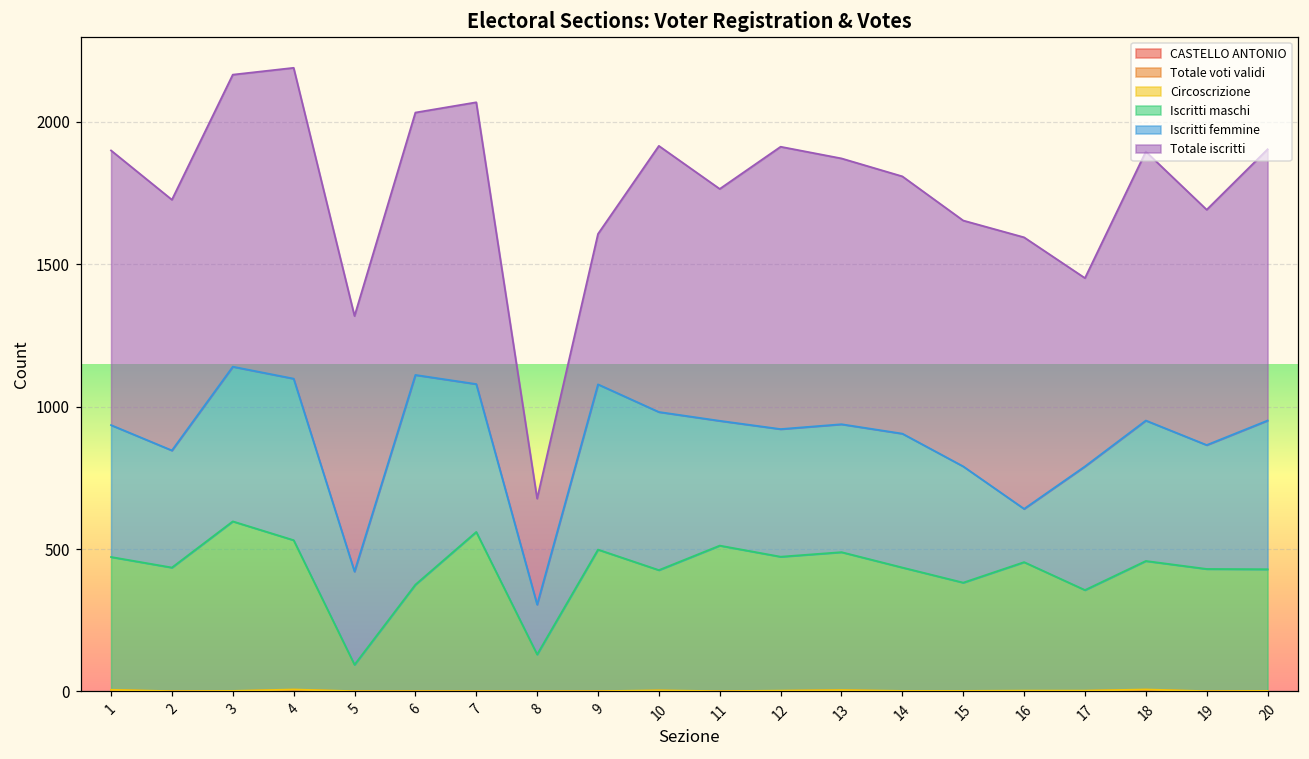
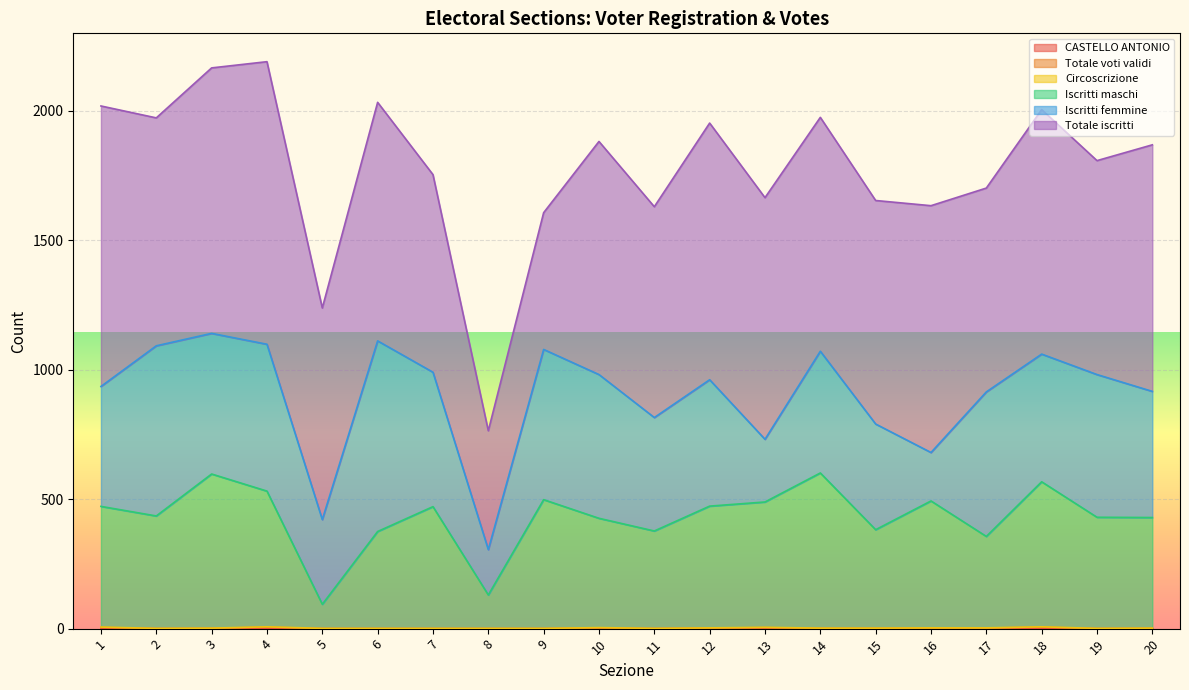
  {
    "Iscritti maschi": {
      "1": 470,
      "2": 430,
      "3": 600,
      "4": 520,
      "5": 90,
      "6": 370,
-     "7": 560,
+     "7": 470,
      "8": 130,
      "9": 500,
      "10": 420,
-     "11": 510,
+     "11": 380,
      "12": 470,
      "13": 480,
-     "14": 430,
+     "14": 600,
      "15": 380,
-     "16": 450,
+     "16": 490,
      "17": 350,
-     "18": 450,
+     "18": 560,
      "19": 430,
      "20": 430
    },
    "Iscritti femmine": {
      "1": 460,
-     "2": 410,
+     "2": 660,
      "3": 540,
      "4": 570,
      "5": 330,
      "6": 740,
      "7": 520,
      "8": 180,
      "9": 580,
      "10": 560,
      "11": 440,
-     "12": 450,
-     "13": 450,
+     "12": 490,
+     "13": 240,
      "14": 470,
      "15": 410,
      "16": 190,
-     "17": 430,
+     "17": 560,
      "18": 490,
-     "19": 440,
-     "20": 520
+     "19": 550,
+     "20": 490
    },
    "Totale iscritti": {
-     "1": 960,
+     "1": 1080,
      "2": 880,
      "3": 1030,
      "4": 1090,
-     "5": 900,
+     "5": 820,
      "6": 920,
-     "7": 990,
-     "8": 370,
+     "7": 760,
+     "8": 460,
      "9": 530,
-     "10": 930,
+     "10": 900,
      "11": 810,
      "12": 990,
      "13": 930,
      "14": 900,
      "15": 860,
      "16": 950,
-     "17": 660,
+     "17": 790,
      "19": 830,
      "20": 950
    }
  }
